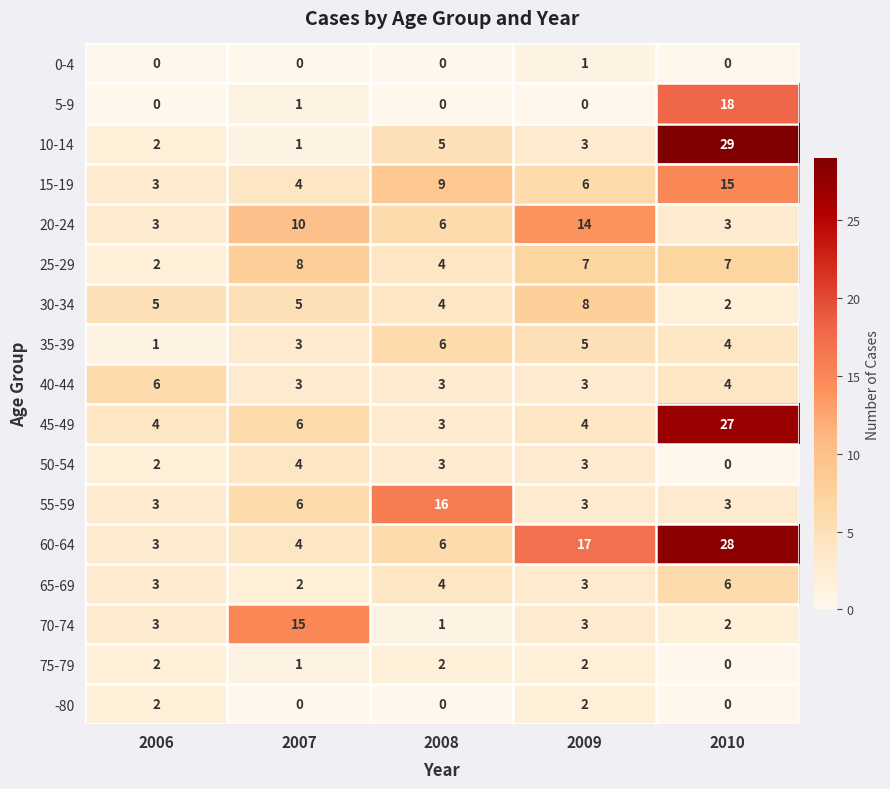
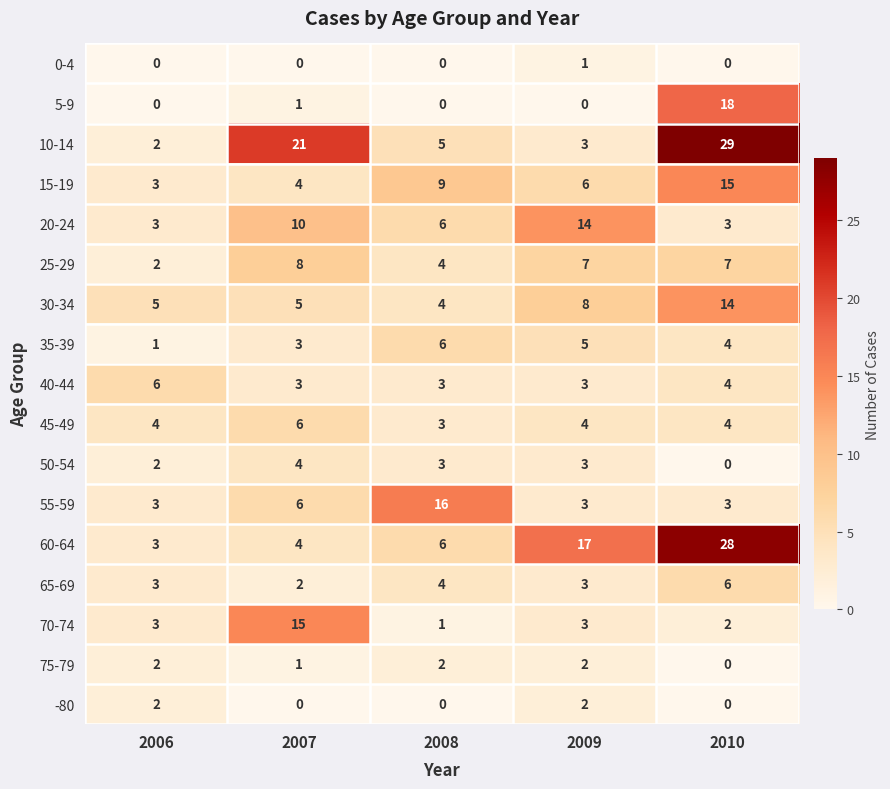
  {
    "0-4": {
      "2006": 0,
      "2007": 0,
      "2008": 0,
      "2009": 1,
      "2010": 0
    },
    "5-9": {
      "2006": 0,
      "2007": 1,
      "2008": 0,
      "2009": 0,
      "2010": 18
    },
    "10-14": {
      "2006": 2,
-     "2007": 1,
+     "2007": 21,
      "2008": 5,
      "2009": 3,
      "2010": 29
    },
    "15-19": {
      "2006": 3,
      "2007": 4,
      "2008": 9,
      "2009": 6,
      "2010": 15
    },
    "20-24": {
      "2006": 3,
      "2007": 10,
      "2008": 6,
      "2009": 14,
      "2010": 3
    },
    "25-29": {
      "2006": 2,
      "2007": 8,
      "2008": 4,
      "2009": 7,
      "2010": 7
    },
    "30-34": {
      "2006": 5,
      "2007": 5,
      "2008": 4,
      "2009": 8,
-     "2010": 2
+     "2010": 14
    },
    "35-39": {
      "2006": 1,
      "2007": 3,
      "2008": 6,
      "2009": 5,
      "2010": 4
    },
    "40-44": {
      "2006": 6,
      "2007": 3,
      "2008": 3,
      "2009": 3,
      "2010": 4
    },
    "45-49": {
      "2006": 4,
      "2007": 6,
      "2008": 3,
      "2009": 4,
-     "2010": 27
+     "2010": 4
    },
    "50-54": {
      "2006": 2,
      "2007": 4,
      "2008": 3,
      "2009": 3,
      "2010": 0
    },
    "55-59": {
      "2006": 3,
      "2007": 6,
      "2008": 16,
      "2009": 3,
      "2010": 3
    },
    "60-64": {
      "2006": 3,
      "2007": 4,
      "2008": 6,
      "2009": 17,
      "2010": 28
    },
    "65-69": {
      "2006": 3,
      "2007": 2,
      "2008": 4,
      "2009": 3,
      "2010": 6
    },
    "70-74": {
      "2006": 3,
      "2007": 15,
      "2008": 1,
      "2009": 3,
      "2010": 2
    },
    "75-79": {
      "2006": 2,
      "2007": 1,
      "2008": 2,
      "2009": 2,
      "2010": 0
    },
    "-80": {
      "2006": 2,
      "2007": 0,
      "2008": 0,
      "2009": 2,
      "2010": 0
    }
  }
